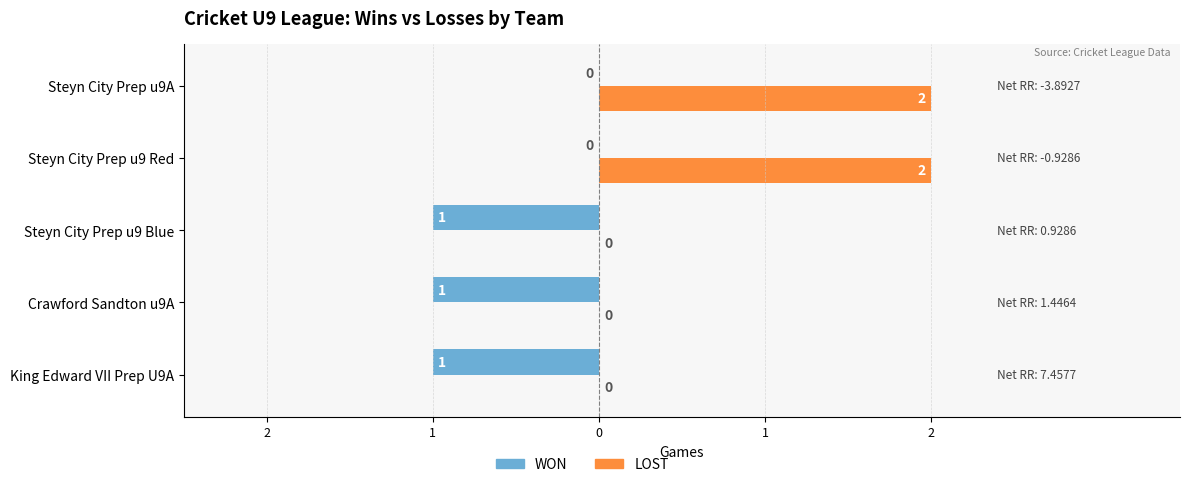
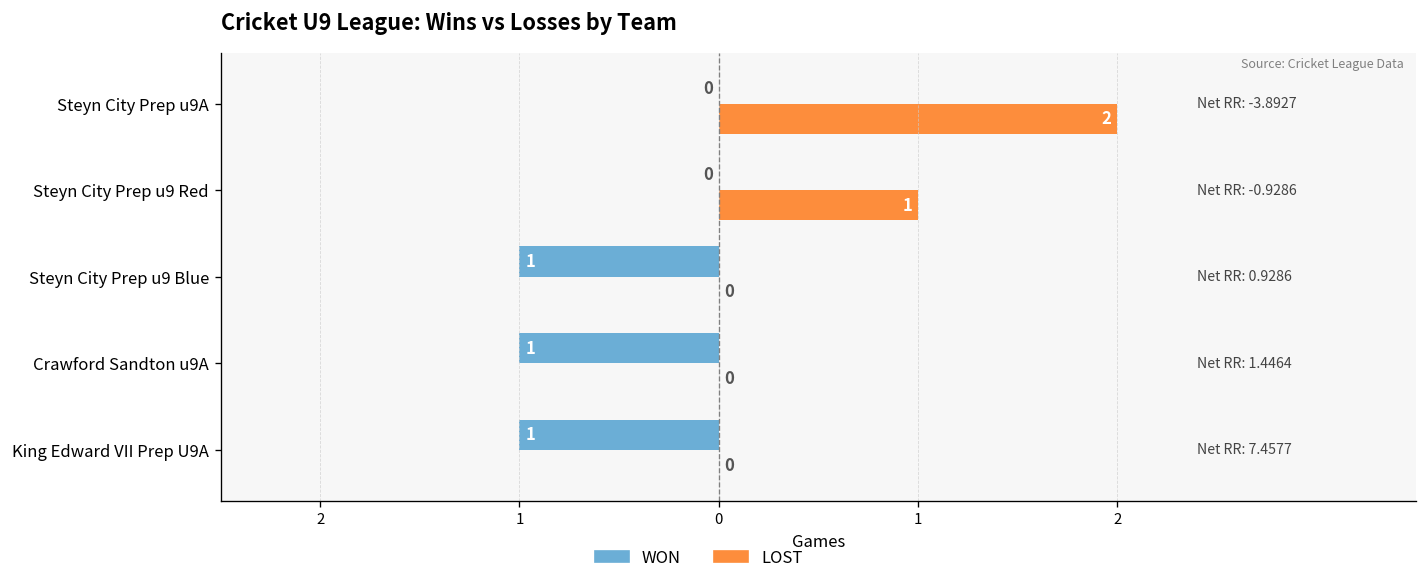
  {
    "WON": {
      "Steyn City Prep u9A": 0,
      "Steyn City Prep u9 Red": 0
    },
    "LOST": {
      "Steyn City Prep u9A": 2,
-     "Steyn City Prep u9 Red": 2,
+     "Steyn City Prep u9 Red": 1,
      "Steyn City Prep u9 Blue": 0,
      "Crawford Sandton u9A": 0,
      "King Edward VII Prep U9A": 0
    }
  }
